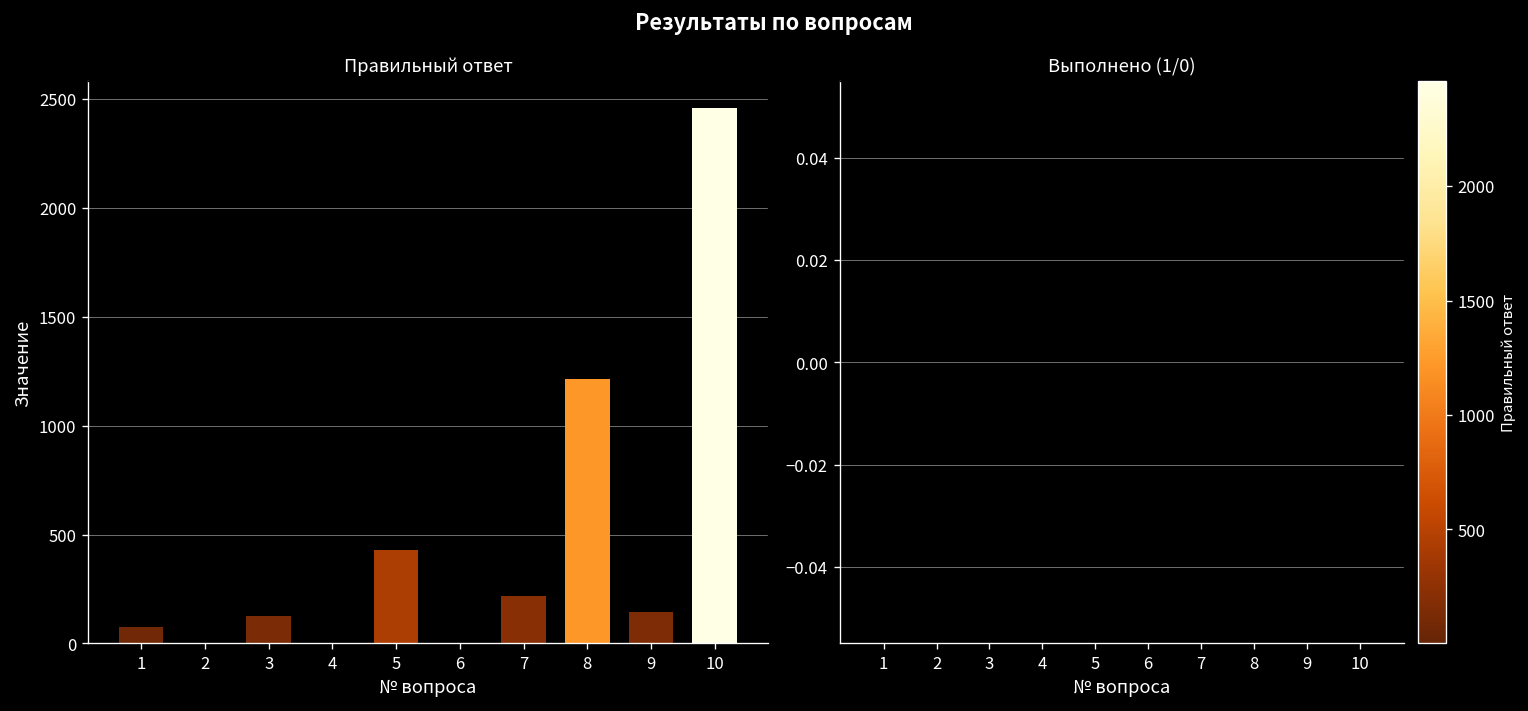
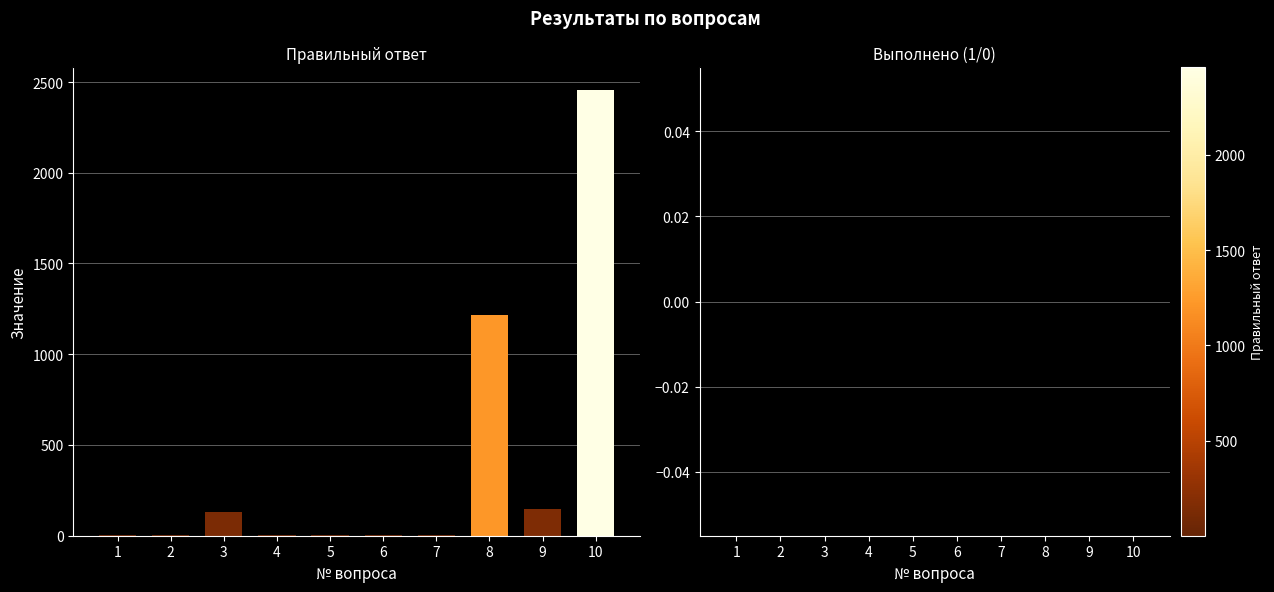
  {
    "Правильный ответ": {
-     "1": 80,
+     "1": 0,
      "3": 130,
-     "5": 430,
-     "7": 220,
+     "5": 0,
+     "7": 0,
      "8": 1210,
      "9": 150,
      "10": 2460
    },
    "Выполнено (1/0)": {
      "1": 0.000,
      "2": 0.000,
      "3": 0.000,
      "4": 0.000,
      "5": 0.000,
      "6": 0.000,
      "7": 0.000,
      "8": 0.000,
      "9": 0.000,
      "10": 0.000
    }
  }
